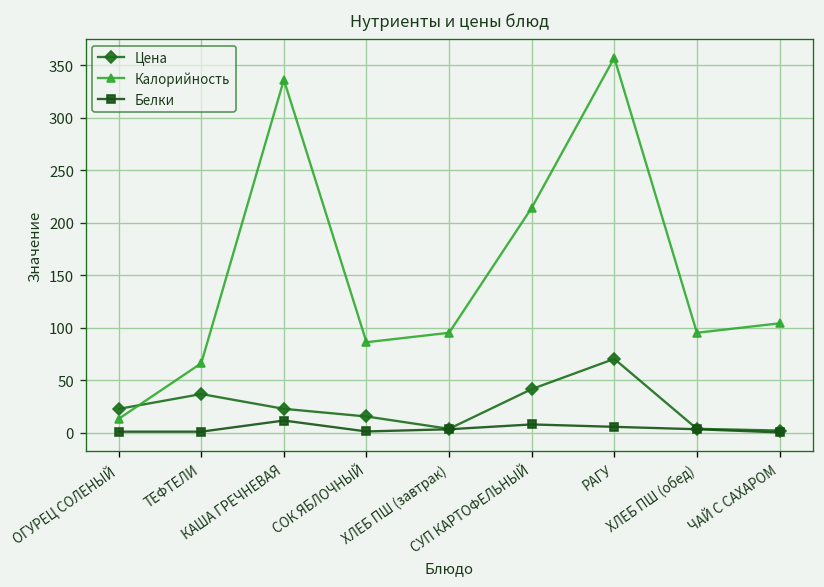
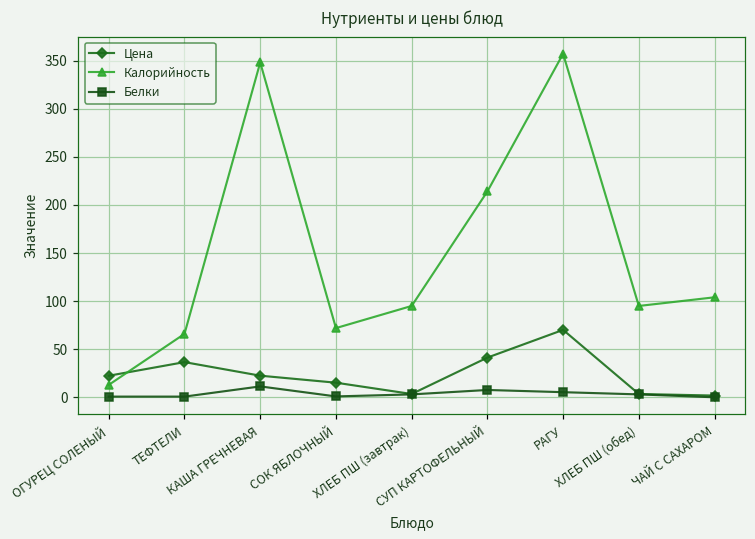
  {
    "Калорийность": {
      "ОГУРЕЦ СОЛЕНЫЙ": 10,
      "ТЕФТЕЛИ": 70,
-     "КАША ГРЕЧНЕВАЯ": 340,
-     "СОК ЯБЛОЧНЫЙ": 90,
+     "КАША ГРЕЧНЕВАЯ": 350,
+     "СОК ЯБЛОЧНЫЙ": 70,
      "ХЛЕБ ПШ (завтрак)": 100,
      "СУП КАРТОФЕЛЬНЫЙ": 210,
      "РАГУ": 360,
      "ХЛЕБ ПШ (обед)": 100,
      "ЧАЙ С САХАРОМ": 100
    }
  }
